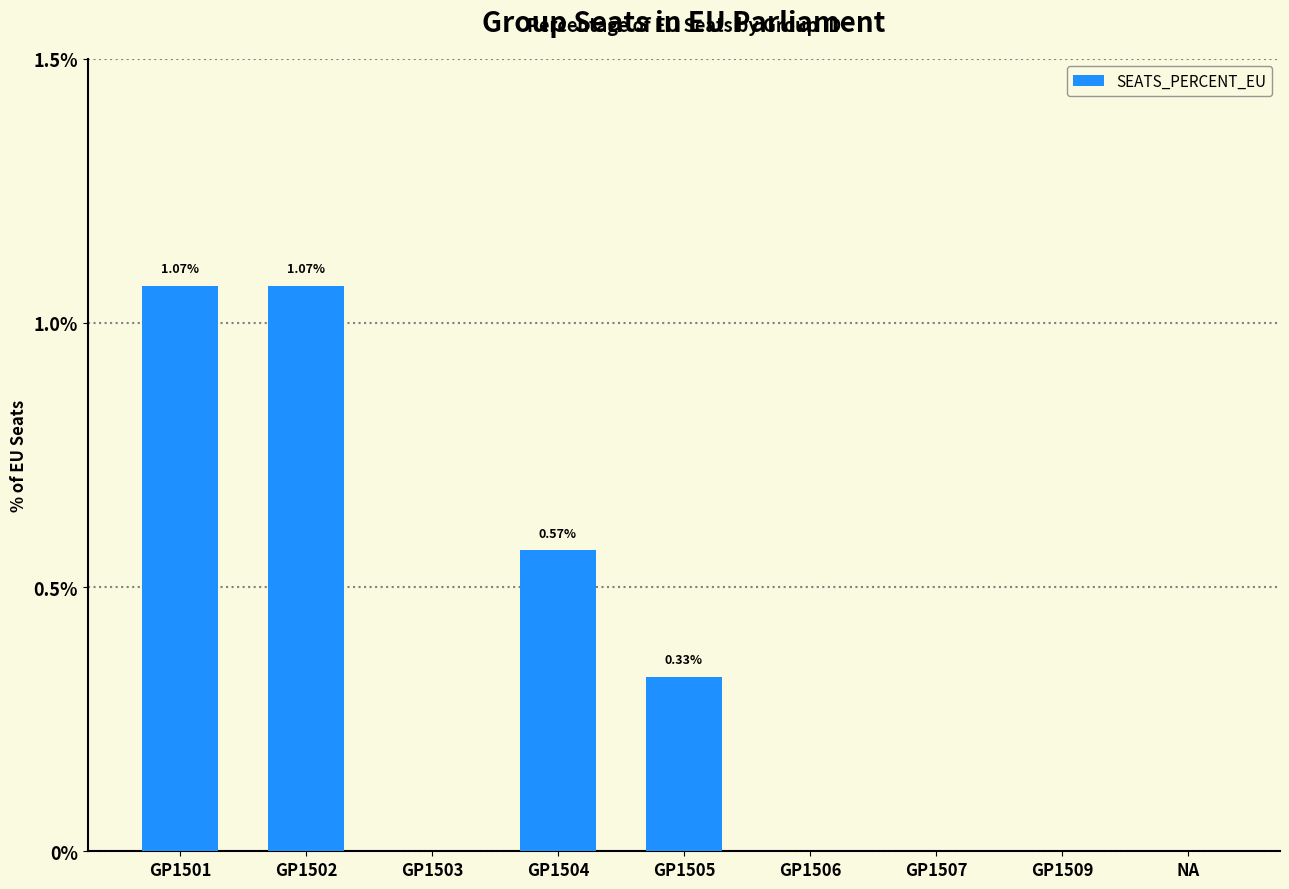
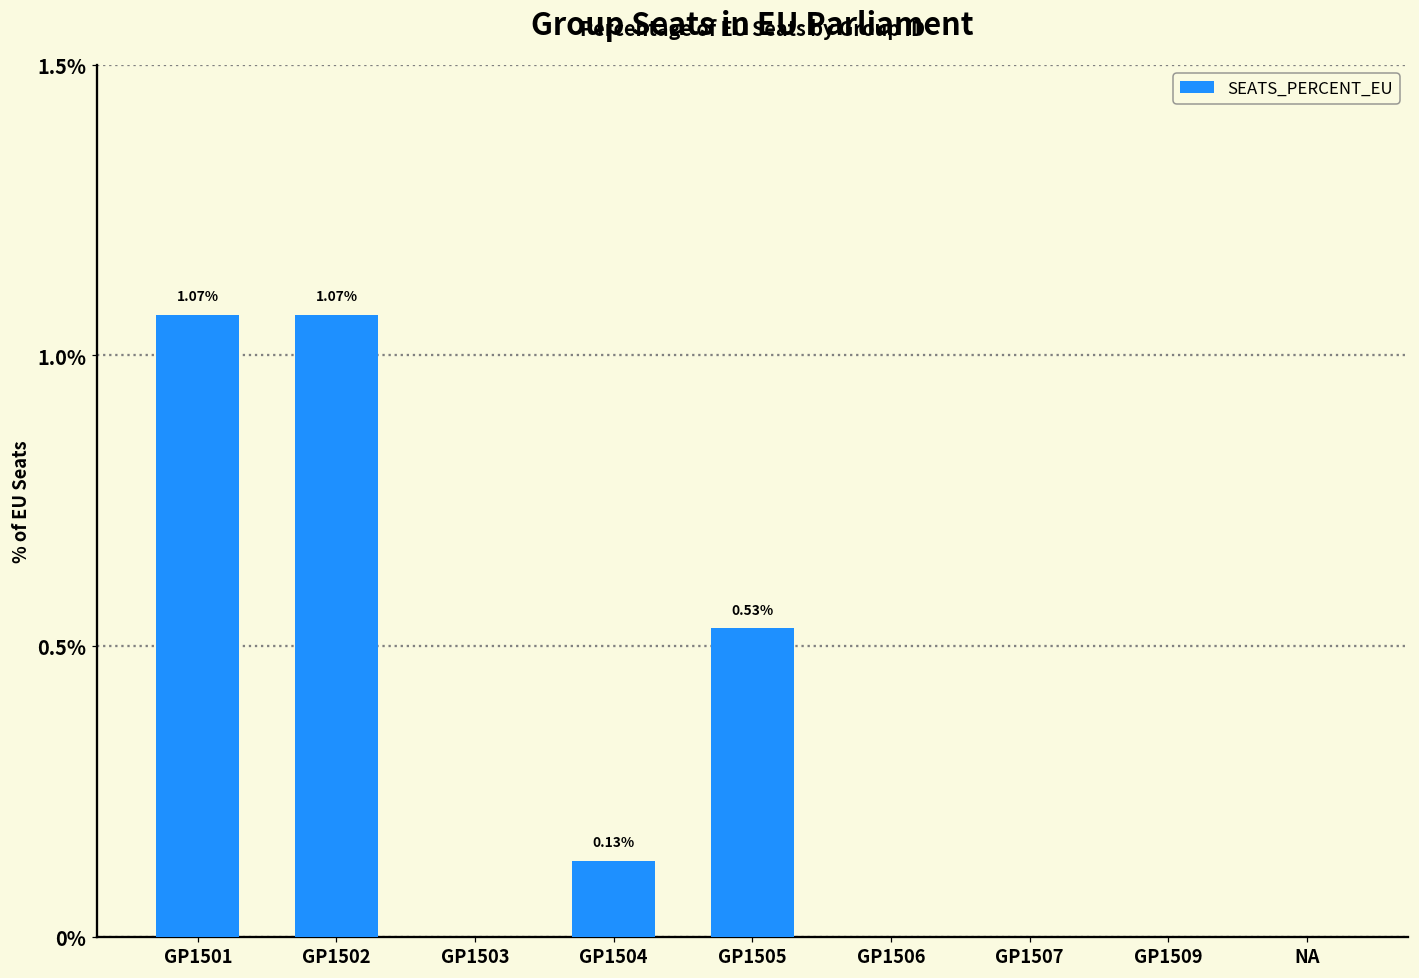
  {
    "GP1501": "1.07%",
    "GP1502": "1.07%",
-   "GP1504": "0.57%",
-   "GP1505": "0.33%"
+   "GP1504": "0.13%",
+   "GP1505": "0.53%"
  }
